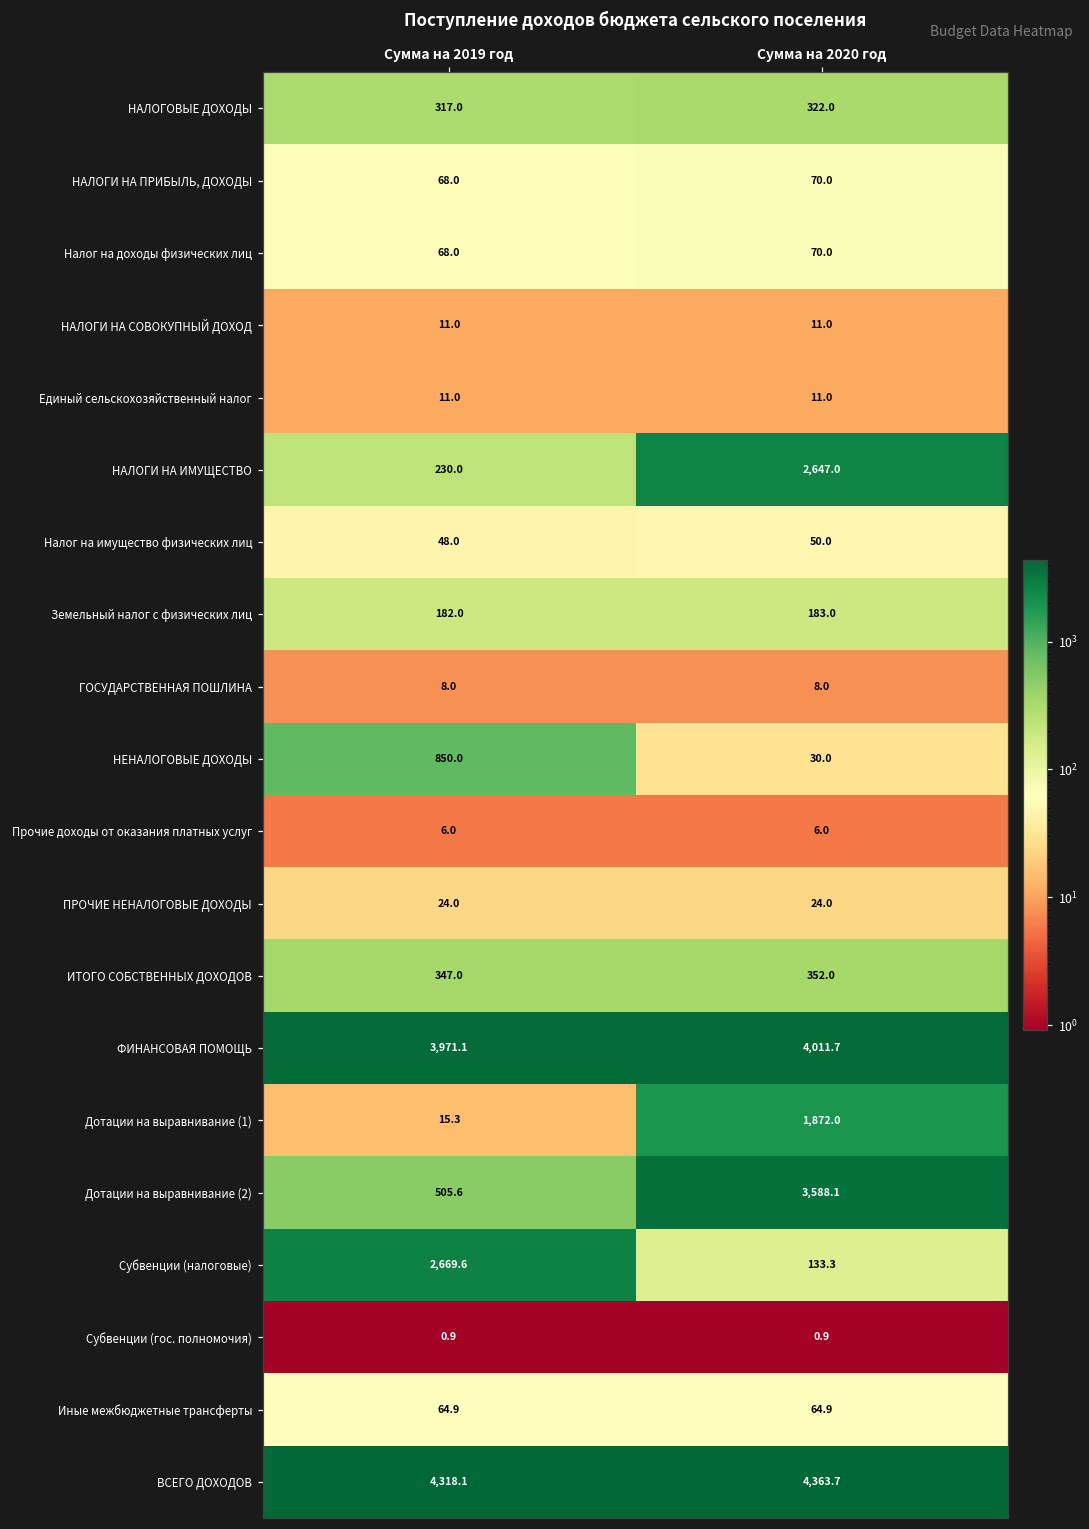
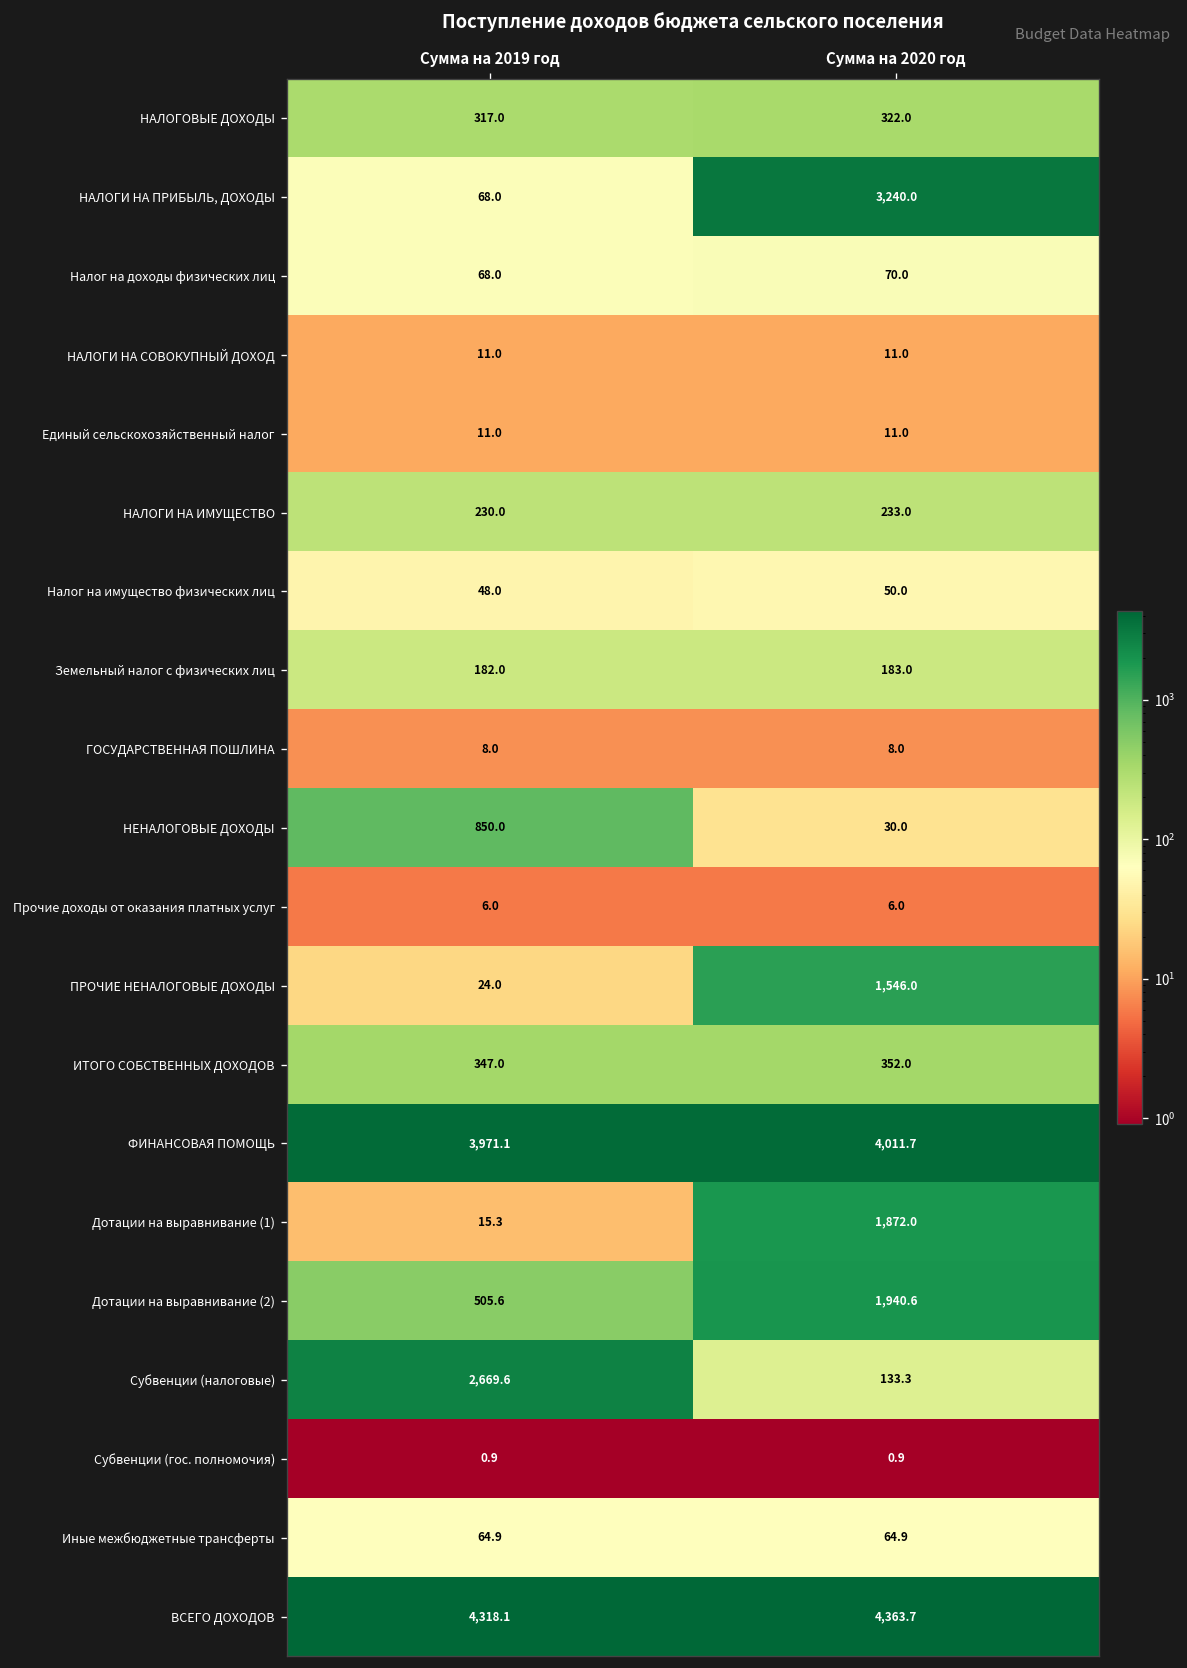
  {
    "НАЛОГОВЫЕ ДОХОДЫ": {
      "Сумма на 2019 год": "317.0",
      "Сумма на 2020 год": "322.0"
    },
    "НАЛОГИ НА ПРИБЫЛЬ, ДОХОДЫ": {
      "Сумма на 2019 год": "68.0",
-     "Сумма на 2020 год": "70.0"
+     "Сумма на 2020 год": "3,240.0"
    },
    "Налог на доходы физических лиц": {
      "Сумма на 2019 год": "68.0",
      "Сумма на 2020 год": "70.0"
    },
    "НАЛОГИ НА СОВОКУПНЫЙ ДОХОД": {
      "Сумма на 2019 год": "11.0",
      "Сумма на 2020 год": "11.0"
    },
    "Единый сельскохозяйственный налог": {
      "Сумма на 2019 год": "11.0",
      "Сумма на 2020 год": "11.0"
    },
    "НАЛОГИ НА ИМУЩЕСТВО": {
      "Сумма на 2019 год": "230.0",
-     "Сумма на 2020 год": "2,647.0"
+     "Сумма на 2020 год": "233.0"
    },
    "Налог на имущество физических лиц": {
      "Сумма на 2019 год": "48.0",
      "Сумма на 2020 год": "50.0"
    },
    "Земельный налог с физических лиц": {
      "Сумма на 2019 год": "182.0",
      "Сумма на 2020 год": "183.0"
    },
    "ГОСУДАРСТВЕННАЯ ПОШЛИНА": {
      "Сумма на 2019 год": "8.0",
      "Сумма на 2020 год": "8.0"
    },
    "НЕНАЛОГОВЫЕ ДОХОДЫ": {
      "Сумма на 2019 год": "850.0",
      "Сумма на 2020 год": "30.0"
    },
    "Прочие доходы от оказания платных услуг": {
      "Сумма на 2019 год": "6.0",
      "Сумма на 2020 год": "6.0"
    },
    "ПРОЧИЕ НЕНАЛОГОВЫЕ ДОХОДЫ": {
      "Сумма на 2019 год": "24.0",
-     "Сумма на 2020 год": "24.0"
+     "Сумма на 2020 год": "1,546.0"
    },
    "ИТОГО СОБСТВЕННЫХ ДОХОДОВ": {
      "Сумма на 2019 год": "347.0",
      "Сумма на 2020 год": "352.0"
    },
    "ФИНАНСОВАЯ ПОМОЩЬ": {
      "Сумма на 2019 год": "3,971.1",
      "Сумма на 2020 год": "4,011.7"
    },
    "Дотации на выравнивание (1)": {
      "Сумма на 2019 год": "15.3",
      "Сумма на 2020 год": "1,872.0"
    },
    "Дотации на выравнивание (2)": {
      "Сумма на 2019 год": "505.6",
-     "Сумма на 2020 год": "3,588.1"
+     "Сумма на 2020 год": "1,940.6"
    },
    "Субвенции (налоговые)": {
      "Сумма на 2019 год": "2,669.6",
      "Сумма на 2020 год": "133.3"
    },
    "Субвенции (гос. полномочия)": {
      "Сумма на 2019 год": "0.9",
      "Сумма на 2020 год": "0.9"
    },
    "Иные межбюджетные трансферты": {
      "Сумма на 2019 год": "64.9",
      "Сумма на 2020 год": "64.9"
    },
    "ВСЕГО ДОХОДОВ": {
      "Сумма на 2019 год": "4,318.1",
      "Сумма на 2020 год": "4,363.7"
    }
  }
